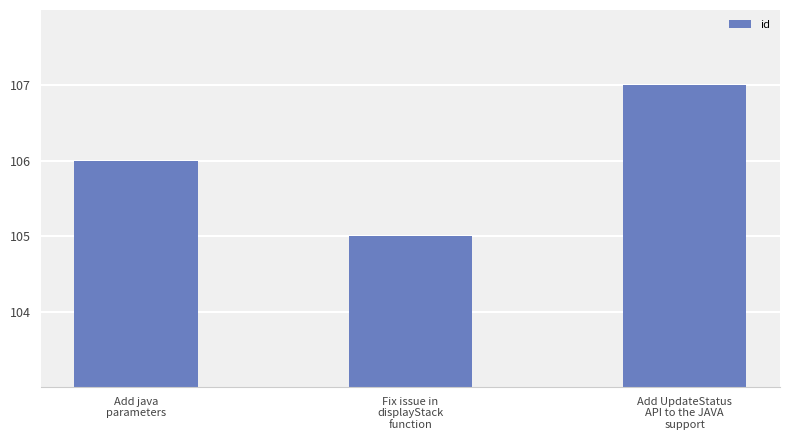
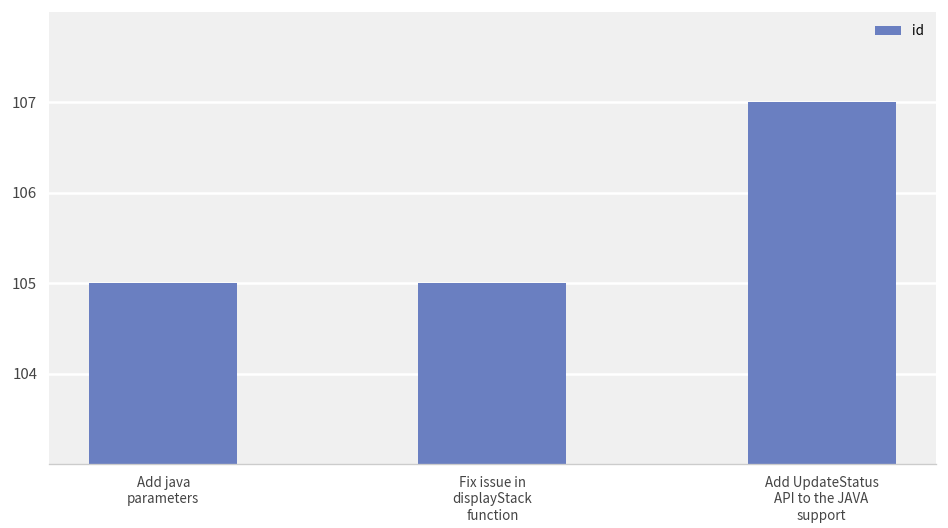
  {
-   "Add java parameters": 106,
+   "Add java parameters": 105,
    "Fix issue in displayStack function": 105,
    "Add UpdateStatus API to the JAVA support": 107
  }
